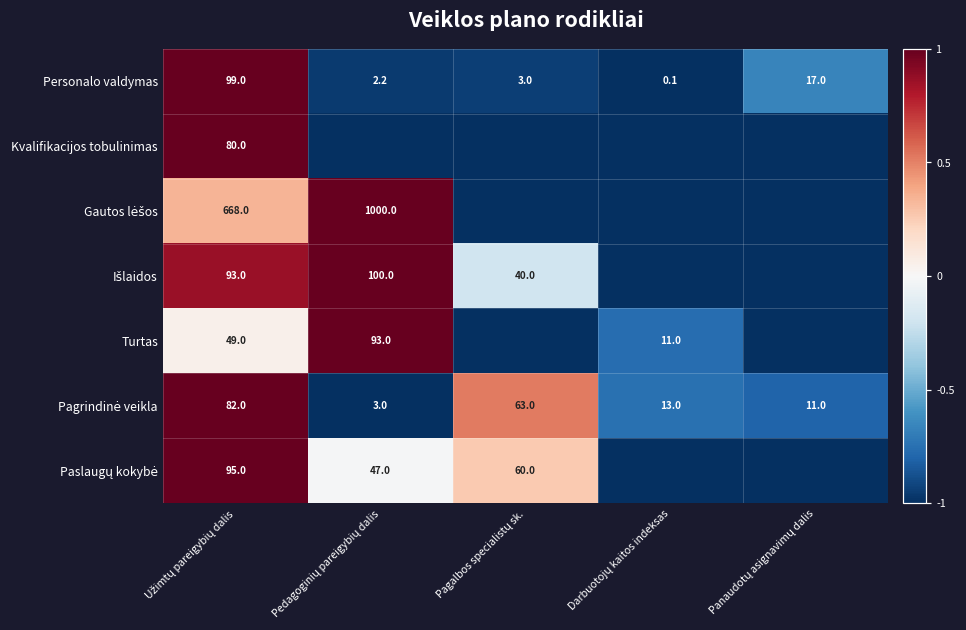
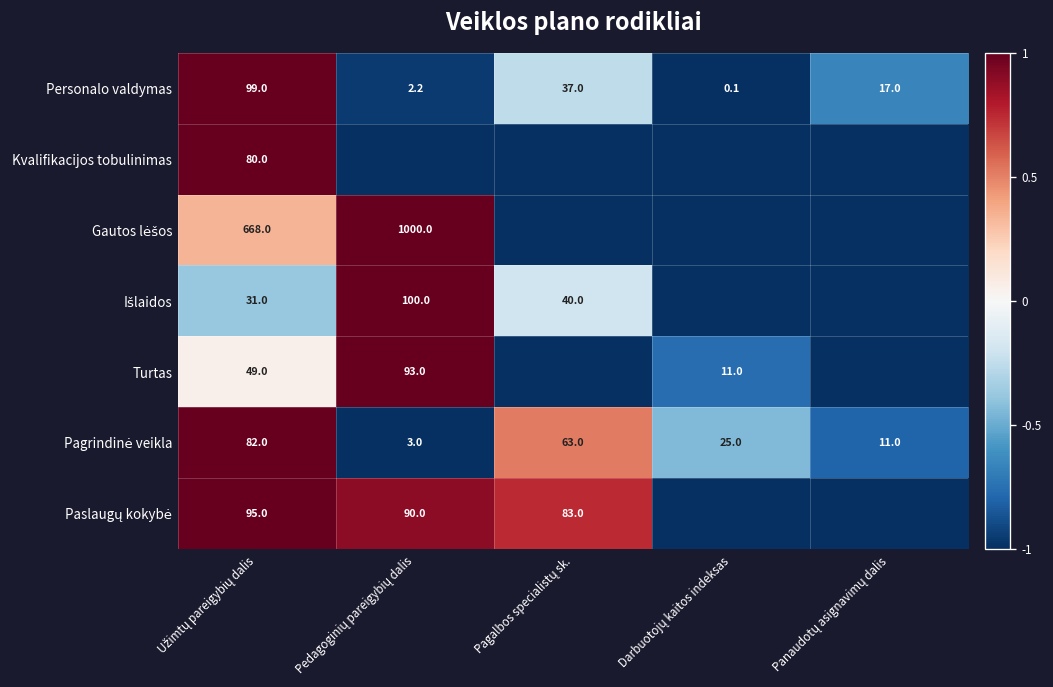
  {
    "Personalo valdymas": {
      "Užimtų pareigybių dalis": 99.0,
      "Pedagoginių pareigybių dalis": 2.2,
-     "Pagalbos specialistų sk.": 3.0,
+     "Pagalbos specialistų sk.": 37.0,
      "Darbuotojų kaitos indeksas": 0.1,
      "Panaudotų asignavimų dalis": 17.0
    },
    "Kvalifikacijos tobulinimas": {
      "Užimtų pareigybių dalis": 80.0
    },
    "Gautos lėšos": {
      "Užimtų pareigybių dalis": 668.0,
      "Pedagoginių pareigybių dalis": 1000.0
    },
    "Išlaidos": {
-     "Užimtų pareigybių dalis": 93.0,
+     "Užimtų pareigybių dalis": 31.0,
      "Pedagoginių pareigybių dalis": 100.0,
      "Pagalbos specialistų sk.": 40.0
    },
    "Turtas": {
      "Užimtų pareigybių dalis": 49.0,
      "Pedagoginių pareigybių dalis": 93.0,
      "Darbuotojų kaitos indeksas": 11.0
    },
    "Pagrindinė veikla": {
      "Užimtų pareigybių dalis": 82.0,
      "Pedagoginių pareigybių dalis": 3.0,
      "Pagalbos specialistų sk.": 63.0,
-     "Darbuotojų kaitos indeksas": 13.0,
+     "Darbuotojų kaitos indeksas": 25.0,
      "Panaudotų asignavimų dalis": 11.0
    },
    "Paslaugų kokybė": {
      "Užimtų pareigybių dalis": 95.0,
-     "Pedagoginių pareigybių dalis": 47.0,
-     "Pagalbos specialistų sk.": 60.0
+     "Pedagoginių pareigybių dalis": 90.0,
+     "Pagalbos specialistų sk.": 83.0
    }
  }
